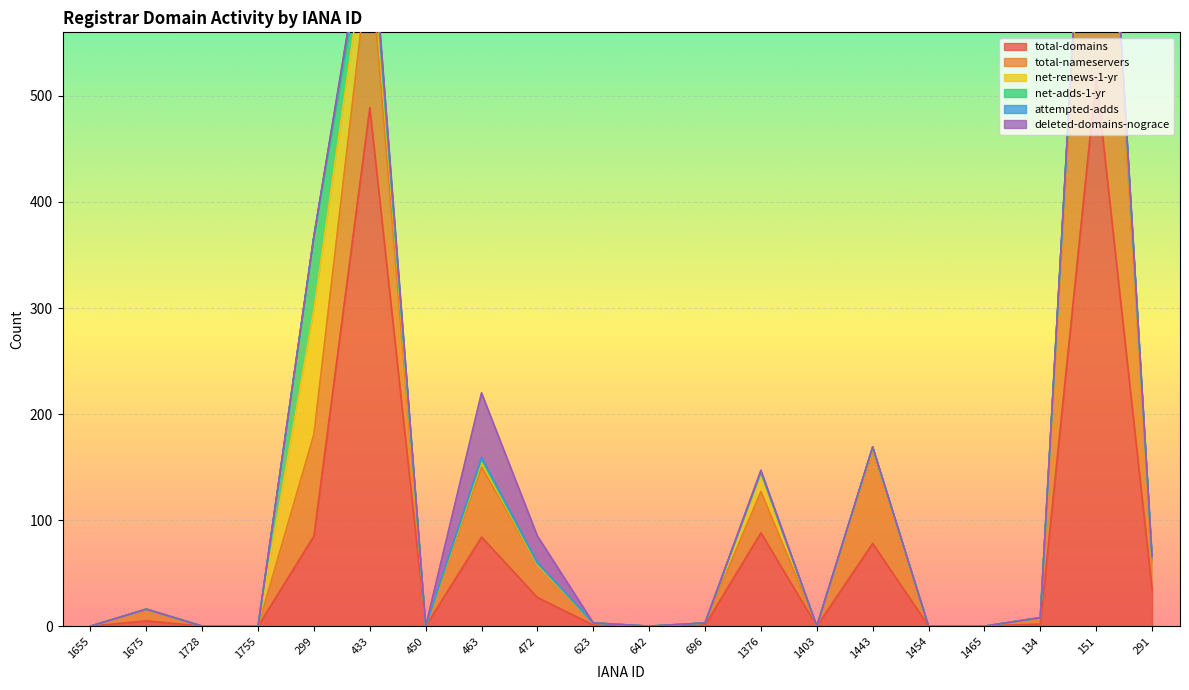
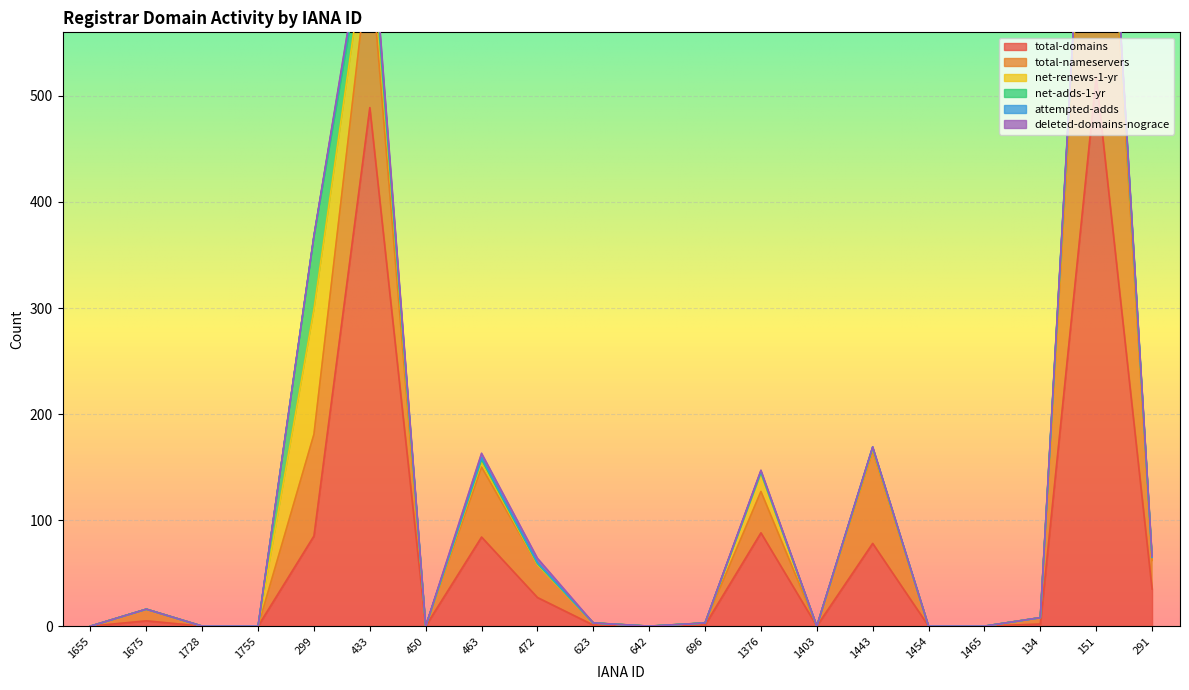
  {
    "net-renews-1-yr": {
      "299": 118
    },
    "deleted-domains-nograce": {
-     "463": 61,
-     "472": 25
+     "463": 4,
+     "472": 4
    }
  }
